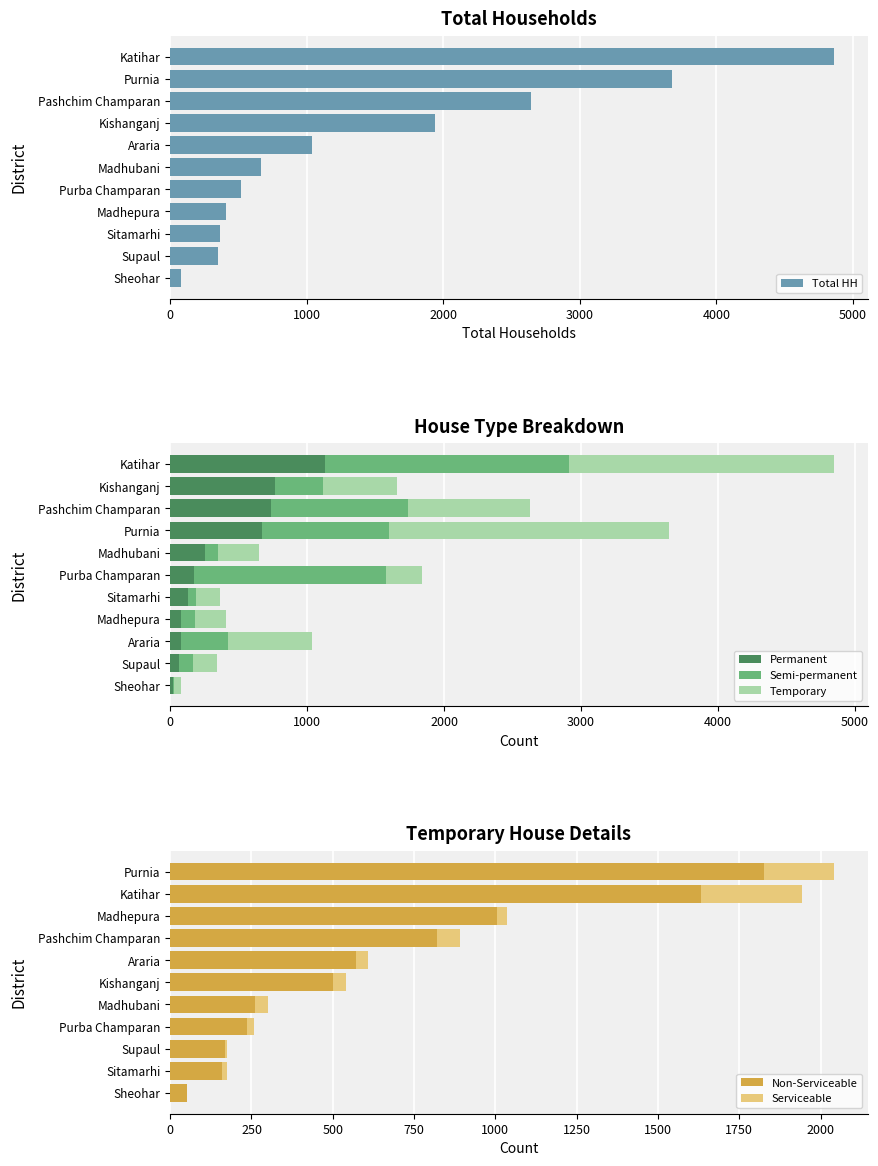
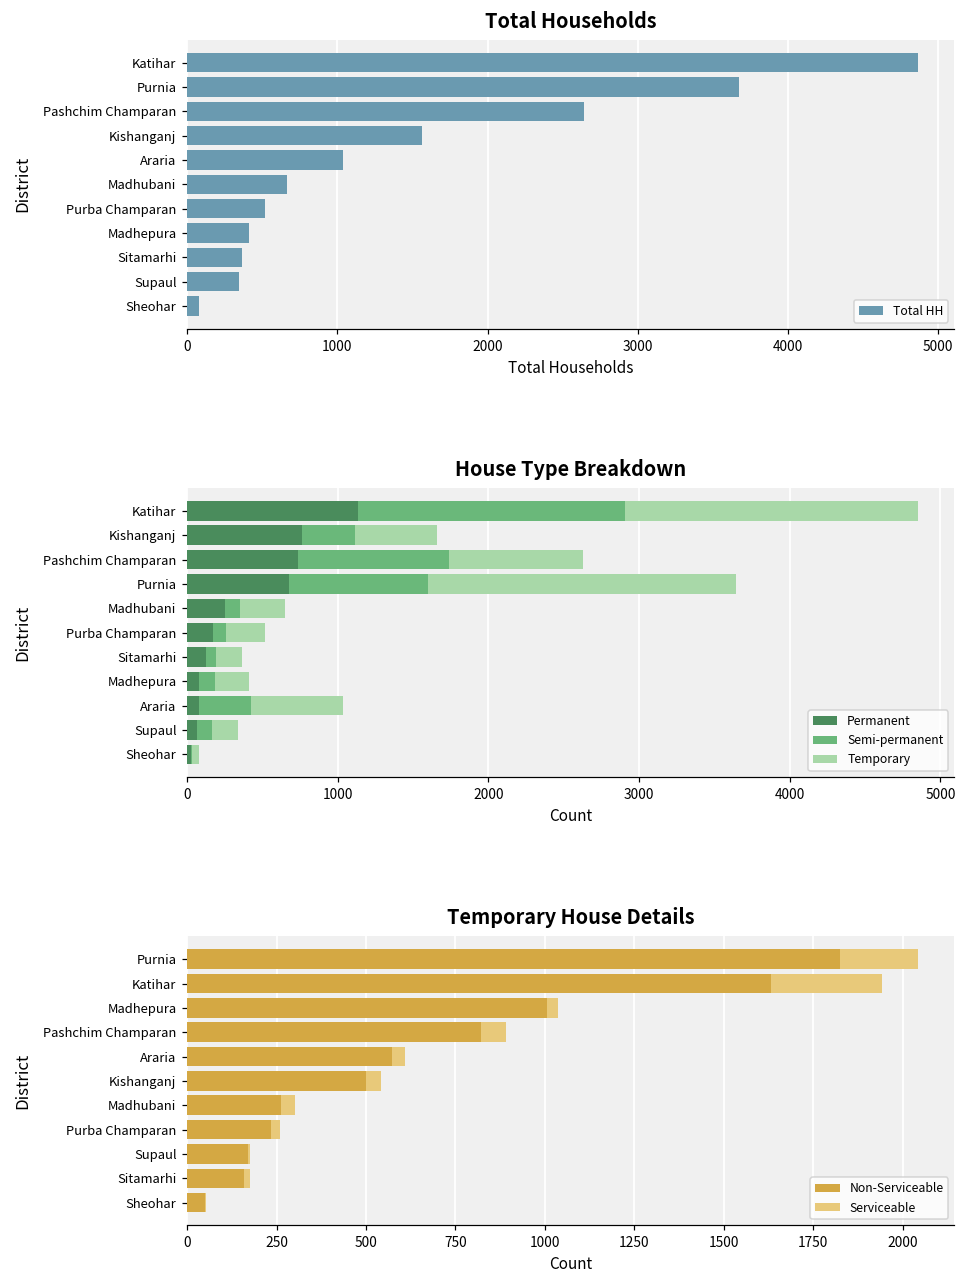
  {
    "Total Households": {
      "Katihar": 4870,
      "Purnia": 3680,
      "Pashchim Champaran": 2640,
-     "Kishanganj": 1940,
+     "Kishanganj": 1560,
      "Araria": 1040,
      "Madhubani": 670,
      "Purba Champaran": 520,
      "Madhepura": 410,
      "Sitamarhi": 370,
      "Supaul": 350,
      "Sheohar": 80
    },
    "House Type Breakdown": {
      "Permanent": {
        "Katihar": 1130,
        "Kishanganj": 760,
        "Pashchim Champaran": 740,
        "Purnia": 670,
        "Madhubani": 250,
        "Purba Champaran": 170,
        "Sitamarhi": 130,
        "Madhepura": 80,
        "Araria": 80,
        "Supaul": 60,
        "Sheohar": 20
      },
      "Semi-permanent": {
        "Katihar": 1780,
        "Kishanganj": 350,
        "Pashchim Champaran": 1000,
        "Purnia": 930,
        "Madhubani": 100,
-       "Purba Champaran": 1410,
+       "Purba Champaran": 90,
        "Sitamarhi": 60,
        "Madhepura": 100,
        "Araria": 350,
        "Supaul": 100
      },
      "Temporary": {
        "Katihar": 1940,
        "Kishanganj": 540,
        "Pashchim Champaran": 890,
        "Purnia": 2040,
        "Madhubani": 300,
        "Purba Champaran": 260,
        "Sitamarhi": 180,
        "Madhepura": 230,
        "Araria": 610,
        "Supaul": 180,
        "Sheohar": 50
      }
    },
    "Temporary House Details": {
      "Non-Serviceable": {
        "Purnia": 1830,
        "Katihar": 1630,
        "Madhepura": 1010,
        "Pashchim Champaran": 820,
        "Araria": 570,
        "Kishanganj": 500,
        "Madhubani": 260,
        "Purba Champaran": 240,
        "Supaul": 170,
        "Sitamarhi": 160,
        "Sheohar": 50
      }
    }
  }
